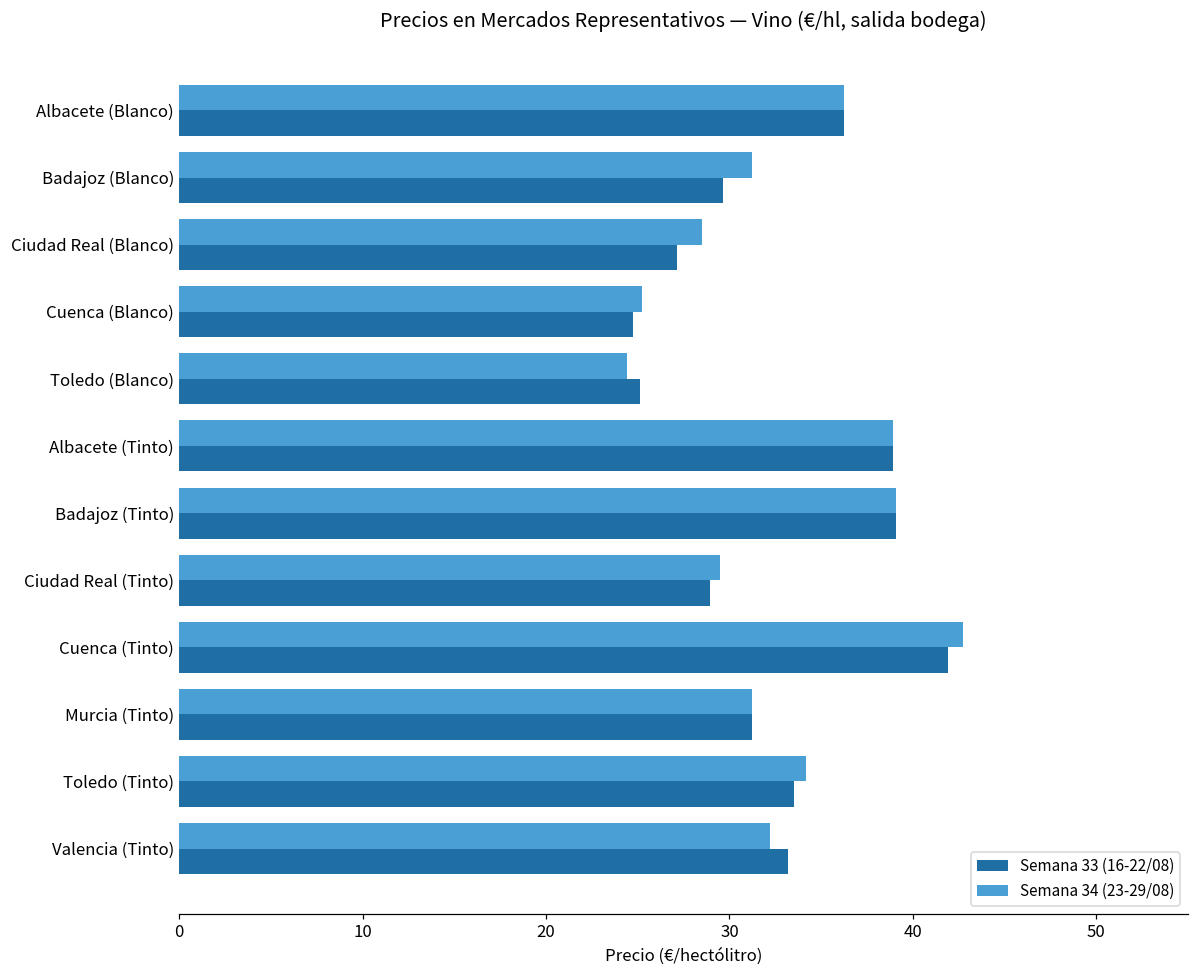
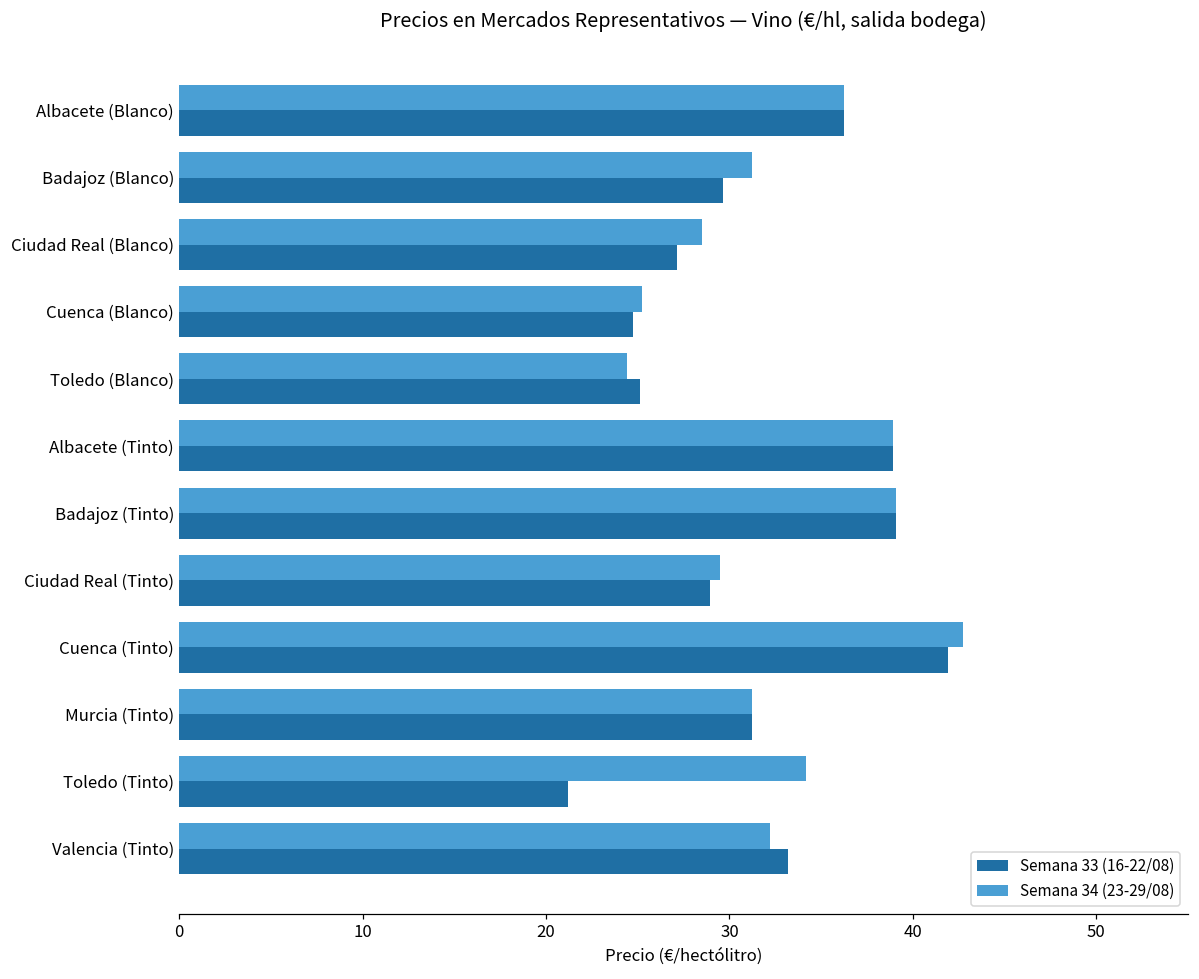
  {
    "Semana 33 (16-22/08)": {
      "Albacete (Blanco)": 36.3,
      "Badajoz (Blanco)": 29.7,
      "Ciudad Real (Blanco)": 27.2,
      "Cuenca (Blanco)": 24.7,
      "Toledo (Blanco)": 25.1,
      "Albacete (Tinto)": 38.9,
      "Badajoz (Tinto)": 39.1,
      "Ciudad Real (Tinto)": 28.9,
      "Cuenca (Tinto)": 41.9,
      "Murcia (Tinto)": 31.3,
-     "Toledo (Tinto)": 33.5,
+     "Toledo (Tinto)": 21.2,
      "Valencia (Tinto)": 33.2
    },
    "Semana 34 (23-29/08)": {
      "Albacete (Blanco)": 36.3,
      "Badajoz (Blanco)": 31.2,
      "Ciudad Real (Blanco)": 28.5,
      "Cuenca (Blanco)": 25.2,
      "Toledo (Blanco)": 24.4,
      "Albacete (Tinto)": 38.9,
      "Badajoz (Tinto)": 39.1,
      "Ciudad Real (Tinto)": 29.5,
      "Cuenca (Tinto)": 42.8,
      "Murcia (Tinto)": 31.3,
      "Toledo (Tinto)": 34.2,
      "Valencia (Tinto)": 32.2
    }
  }
